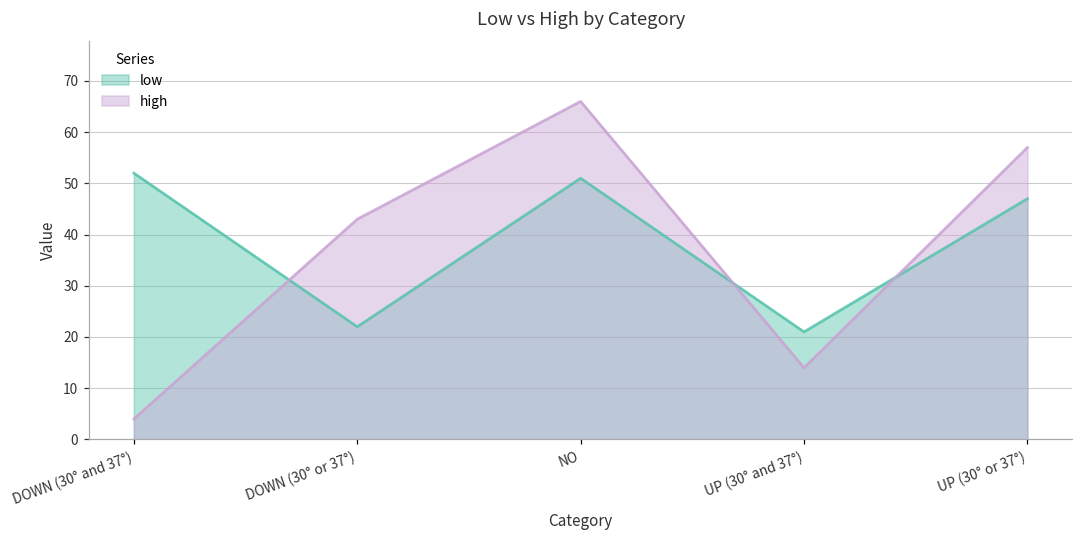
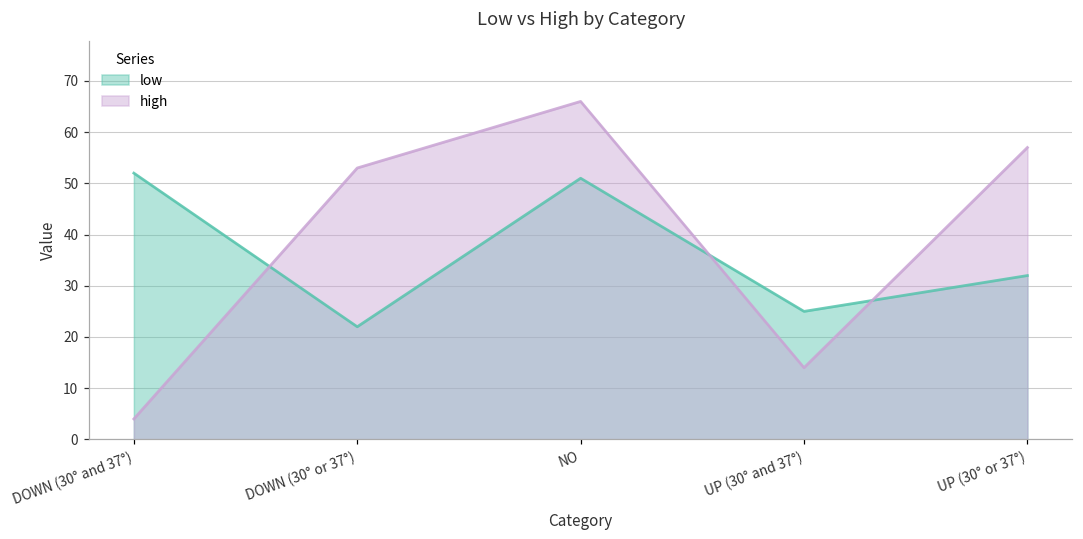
  {
    "low": {
      "DOWN (30° and 37°)": 52,
      "DOWN (30° or 37°)": 22,
      "NO": 51,
-     "UP (30° and 37°)": 21,
-     "UP (30° or 37°)": 47
+     "UP (30° and 37°)": 25,
+     "UP (30° or 37°)": 32
    },
    "high": {
      "DOWN (30° and 37°)": 4,
-     "DOWN (30° or 37°)": 43,
+     "DOWN (30° or 37°)": 53,
      "NO": 66,
      "UP (30° and 37°)": 14,
      "UP (30° or 37°)": 57
    }
  }
